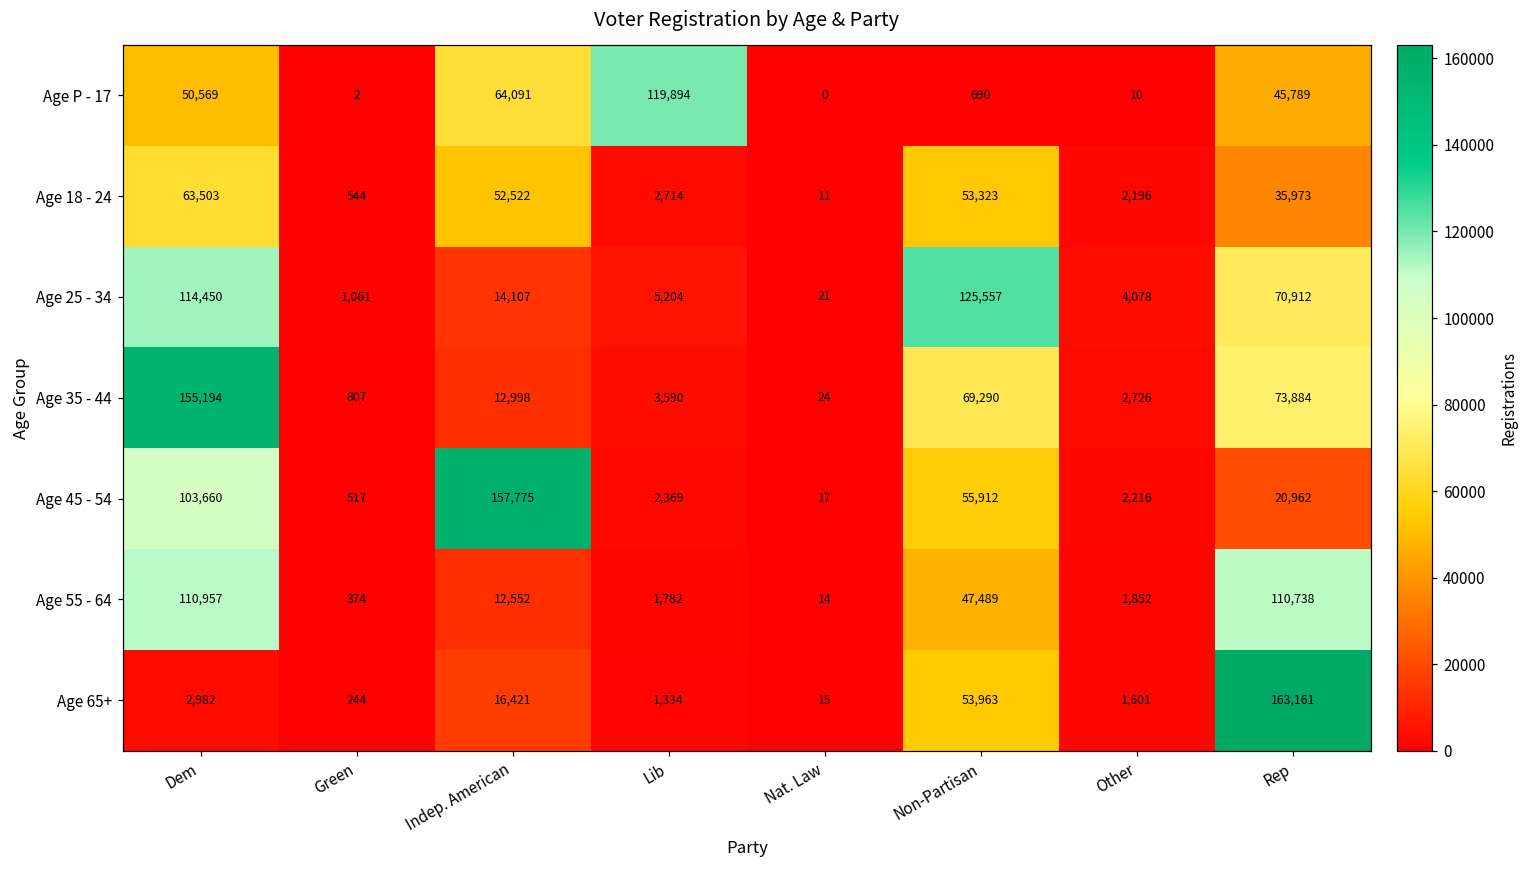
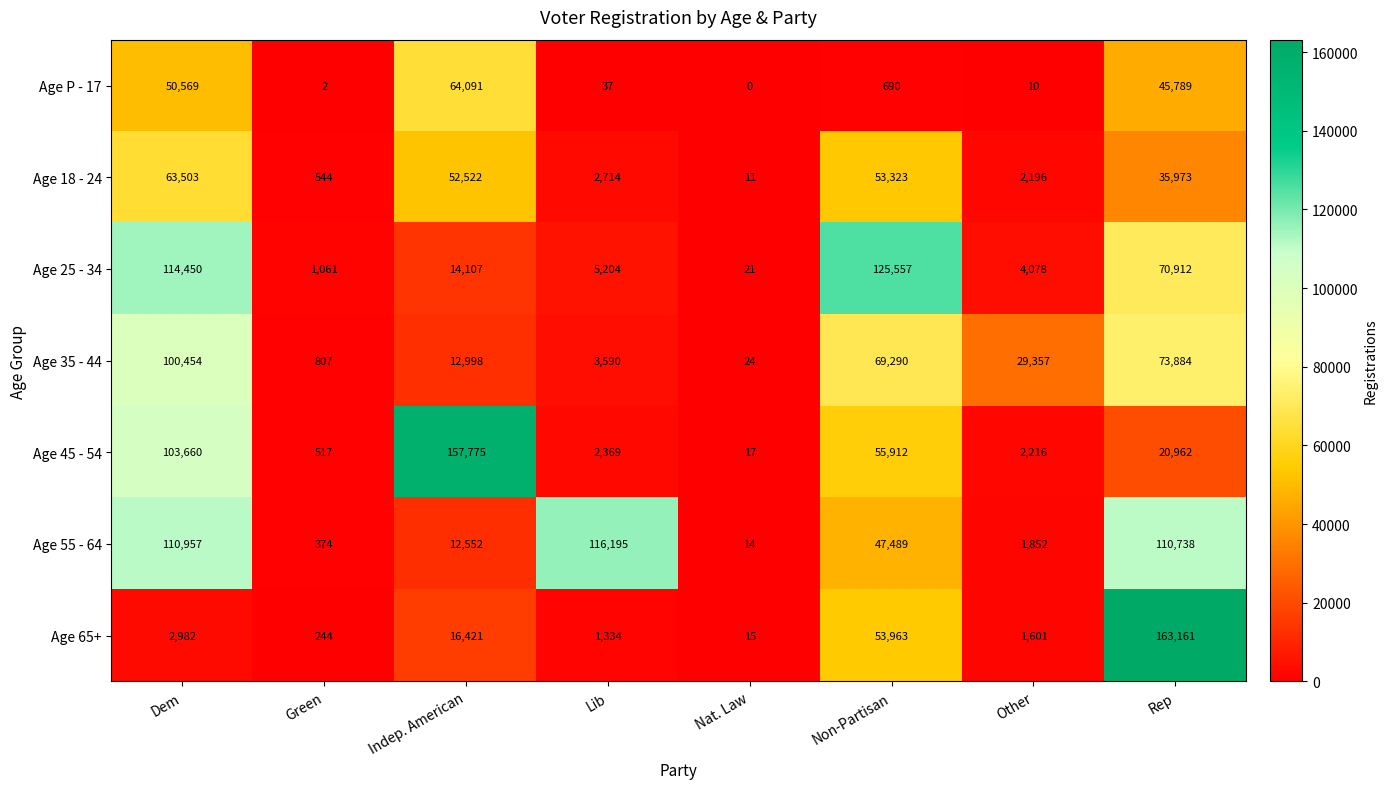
  {
    "Age P - 17": {
      "Dem": "50,569",
      "Green": "2",
      "Indep. American": "64,091",
-     "Lib": "119,894",
+     "Lib": "37",
      "Nat. Law": "0",
      "Non-Partisan": "690",
      "Other": "10",
      "Rep": "45,789"
    },
    "Age 18 - 24": {
      "Dem": "63,503",
      "Green": "544",
      "Indep. American": "52,522",
      "Lib": "2,714",
      "Nat. Law": "11",
      "Non-Partisan": "53,323",
      "Other": "2,196",
      "Rep": "35,973"
    },
    "Age 25 - 34": {
      "Dem": "114,450",
      "Green": "1,061",
      "Indep. American": "14,107",
      "Lib": "5,204",
      "Nat. Law": "21",
      "Non-Partisan": "125,557",
      "Other": "4,078",
      "Rep": "70,912"
    },
    "Age 35 - 44": {
-     "Dem": "155,194",
+     "Dem": "100,454",
      "Green": "807",
      "Indep. American": "12,998",
      "Lib": "3,590",
      "Nat. Law": "24",
      "Non-Partisan": "69,290",
-     "Other": "2,726",
+     "Other": "29,357",
      "Rep": "73,884"
    },
    "Age 45 - 54": {
      "Dem": "103,660",
      "Green": "517",
      "Indep. American": "157,775",
      "Lib": "2,369",
      "Nat. Law": "17",
      "Non-Partisan": "55,912",
      "Other": "2,216",
      "Rep": "20,962"
    },
    "Age 55 - 64": {
      "Dem": "110,957",
      "Green": "374",
      "Indep. American": "12,552",
-     "Lib": "1,782",
+     "Lib": "116,195",
      "Nat. Law": "14",
      "Non-Partisan": "47,489",
      "Other": "1,852",
      "Rep": "110,738"
    },
    "Age 65+": {
      "Dem": "2,982",
      "Green": "244",
      "Indep. American": "16,421",
      "Lib": "1,334",
      "Nat. Law": "15",
      "Non-Partisan": "53,963",
      "Other": "1,601",
      "Rep": "163,161"
    }
  }
